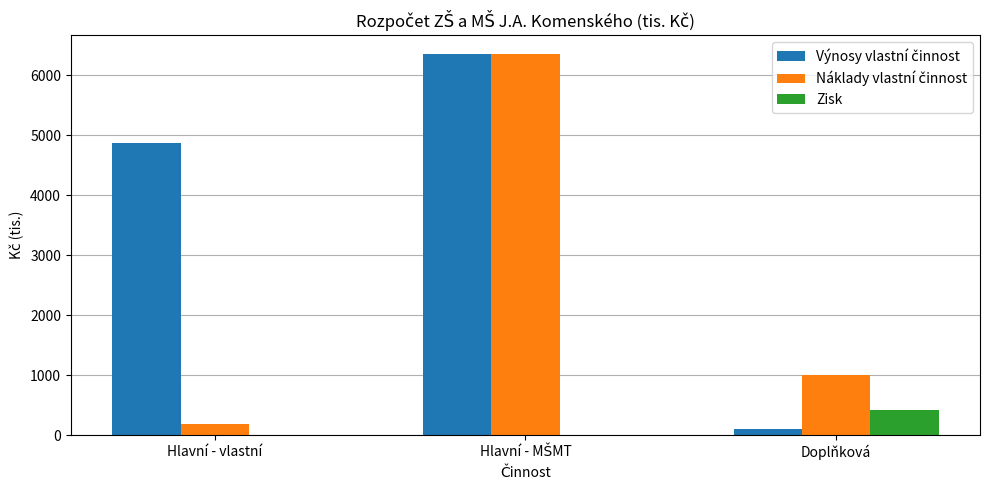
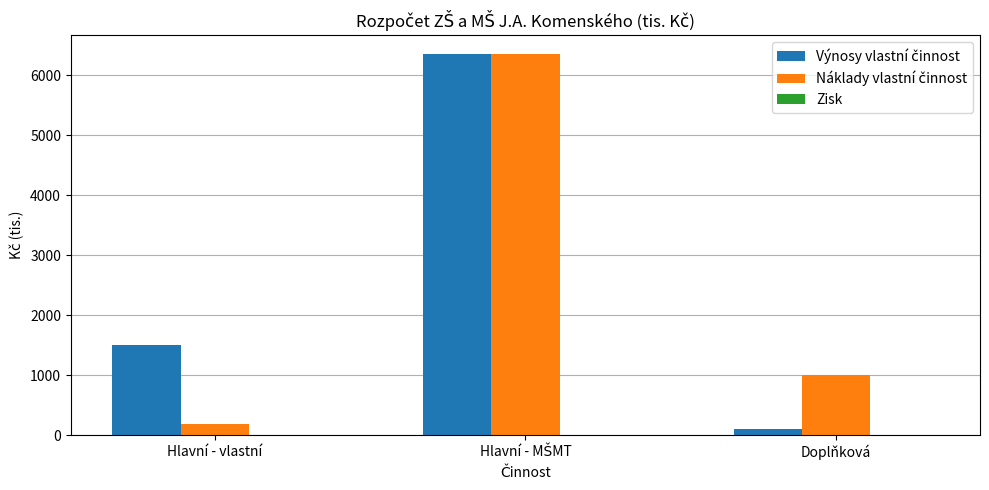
  {
    "Výnosy vlastní činnost": {
-     "Hlavní - vlastní": 4900,
+     "Hlavní - vlastní": 1500,
      "Hlavní - MŠMT": 6400,
      "Doplňková": 100
    },
    "Náklady vlastní činnost": {
      "Hlavní - vlastní": 200,
      "Hlavní - MŠMT": 6400,
      "Doplňková": 1000
    },
    "Zisk": {
      "Hlavní - vlastní": 0,
      "Hlavní - MŠMT": 0,
-     "Doplňková": 400
+     "Doplňková": 0
    }
  }
